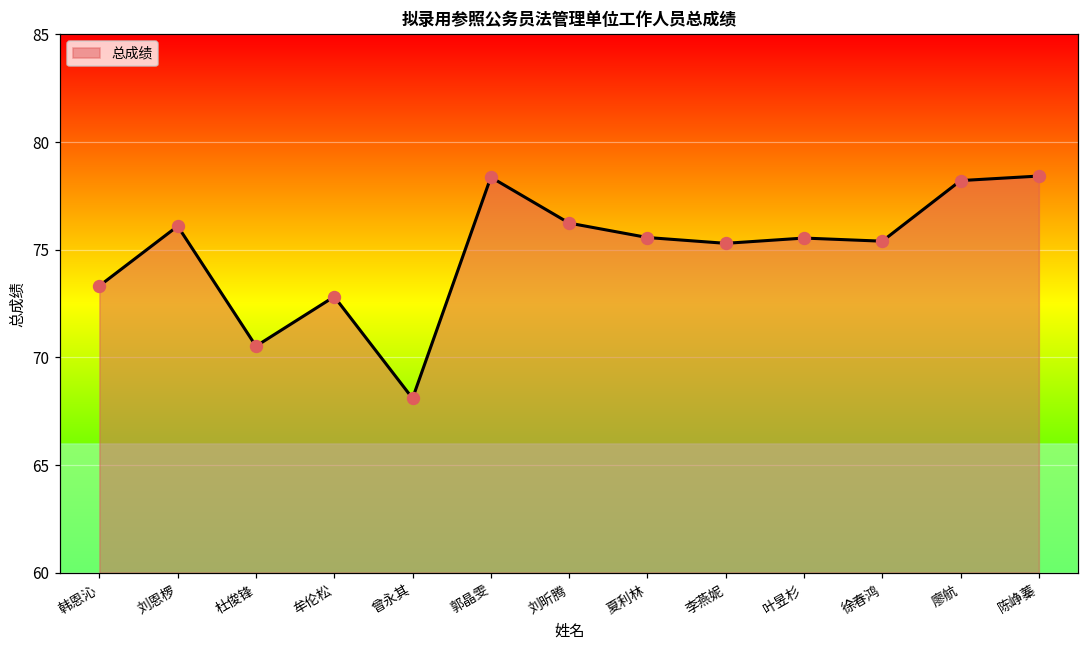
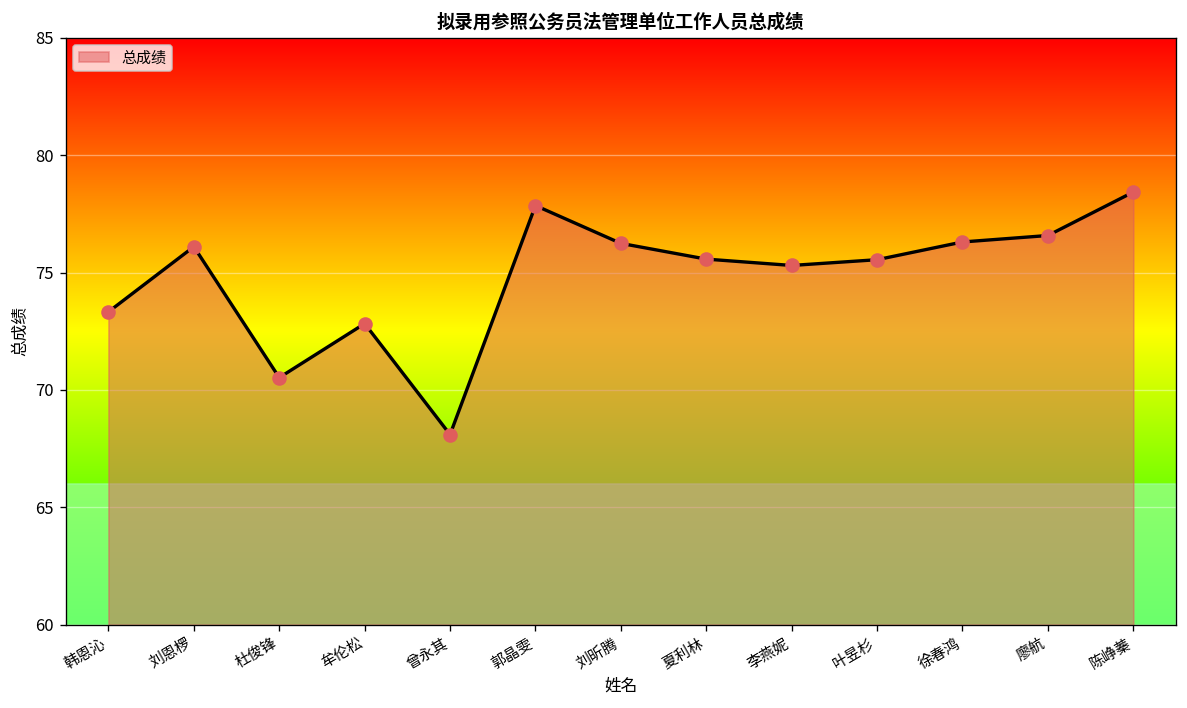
  {
    "韩恩沁": 73.3,
    "刘恩椤": 76.1,
    "杜俊锋": 70.5,
    "牟伦松": 72.8,
    "曾永其": 68.1,
-   "郭晶雯": 78.4,
+   "郭晶雯": 77.9,
    "刘昕腾": 76.2,
    "夏利林": 75.6,
    "李燕妮": 75.3,
    "叶昱杉": 75.5,
-   "徐春鸿": 75.4,
-   "廖航": 78.2,
+   "徐春鸿": 76.3,
+   "廖航": 76.6,
    "陈峥蓁": 78.4
  }
